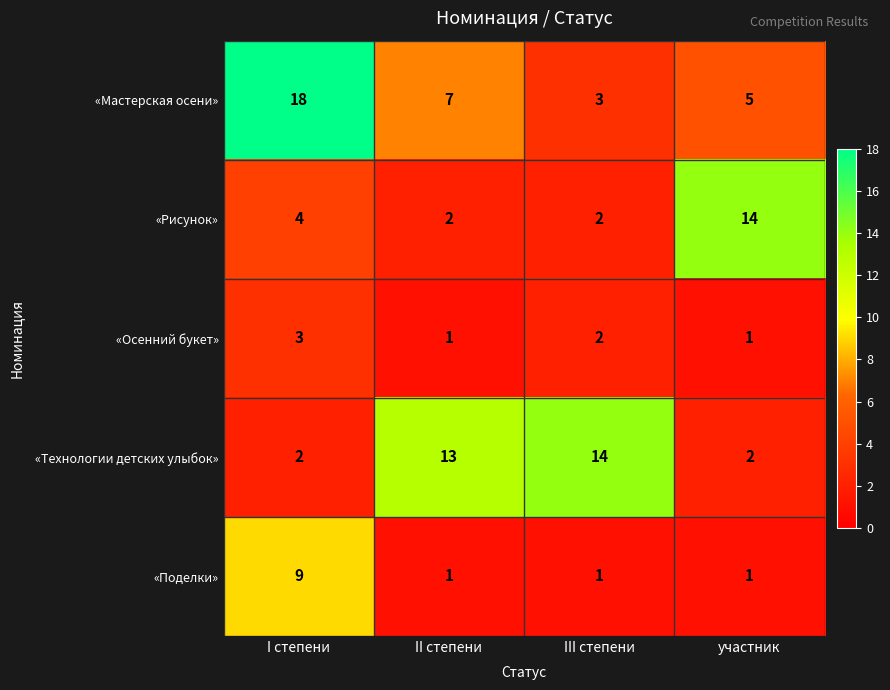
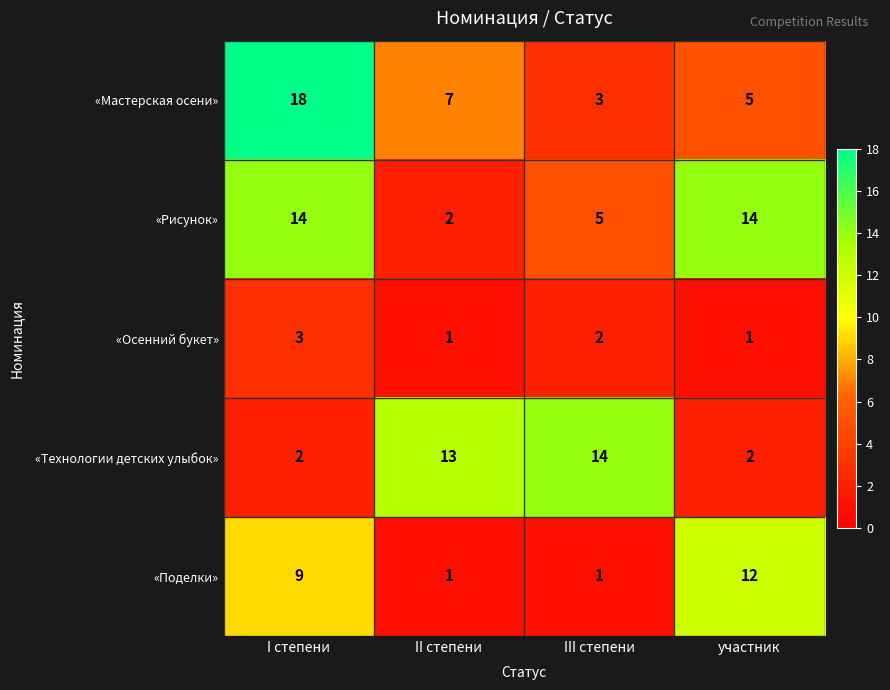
  {
    "«Мастерская осени»": {
      "I степени": 18,
      "II степени": 7,
      "III степени": 3,
      "участник": 5
    },
    "«Рисунок»": {
-     "I степени": 4,
+     "I степени": 14,
      "II степени": 2,
-     "III степени": 2,
+     "III степени": 5,
      "участник": 14
    },
    "«Осенний букет»": {
      "I степени": 3,
      "II степени": 1,
      "III степени": 2,
      "участник": 1
    },
    "«Технологии детских улыбок»": {
      "I степени": 2,
      "II степени": 13,
      "III степени": 14,
      "участник": 2
    },
    "«Поделки»": {
      "I степени": 9,
      "II степени": 1,
      "III степени": 1,
-     "участник": 1
+     "участник": 12
    }
  }
